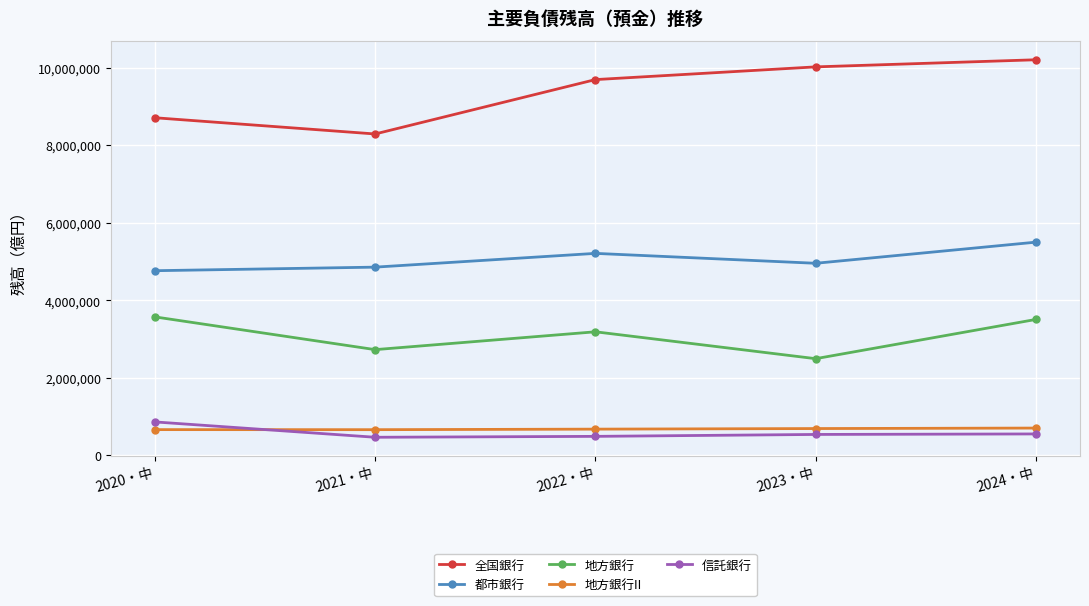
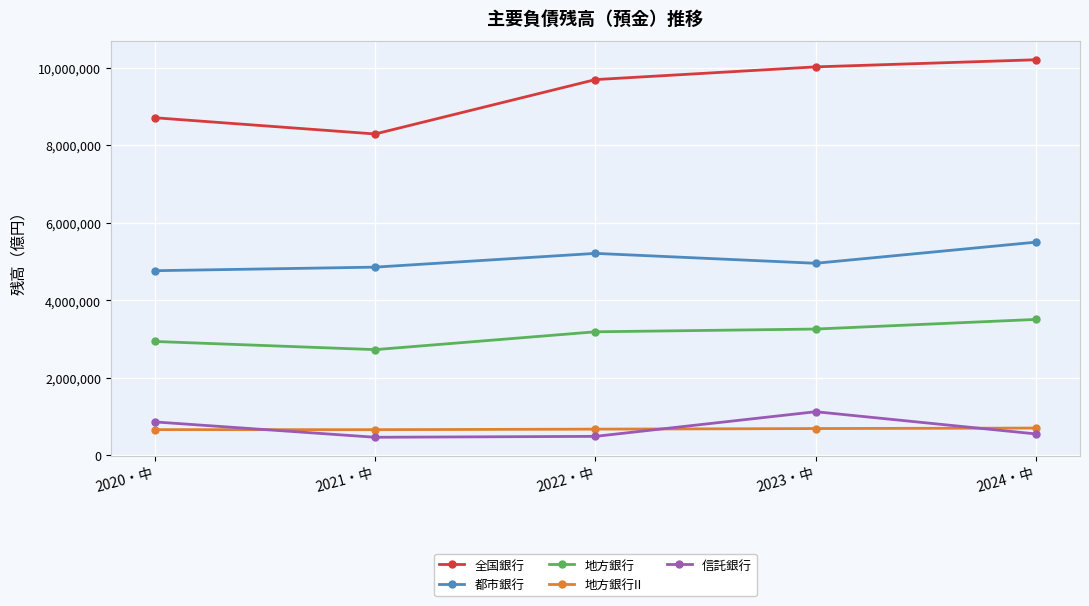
  {
    "全国銀行": {
      "2020・中": "8,700,000",
      "2021・中": "8,300,000",
      "2022・中": "9,700,000",
      "2023・中": "10,000,000",
      "2024・中": "10,200,000"
    },
    "都市銀行": {
      "2020・中": "4,800,000",
      "2021・中": "4,900,000",
      "2022・中": "5,200,000",
      "2023・中": "5,000,000",
      "2024・中": "5,500,000"
    },
    "地方銀行": {
-     "2020・中": "3,600,000",
+     "2020・中": "2,900,000",
      "2021・中": "2,700,000",
      "2022・中": "3,200,000",
-     "2023・中": "2,500,000",
+     "2023・中": "3,300,000",
      "2024・中": "3,500,000"
    },
    "地方銀行II": {
      "2020・中": "700,000",
      "2021・中": "700,000",
      "2022・中": "700,000",
      "2023・中": "700,000",
      "2024・中": "700,000"
    },
    "信託銀行": {
      "2020・中": "900,000",
      "2021・中": "500,000",
      "2022・中": "500,000",
-     "2023・中": "500,000",
+     "2023・中": "1,100,000",
      "2024・中": "600,000"
    }
  }
